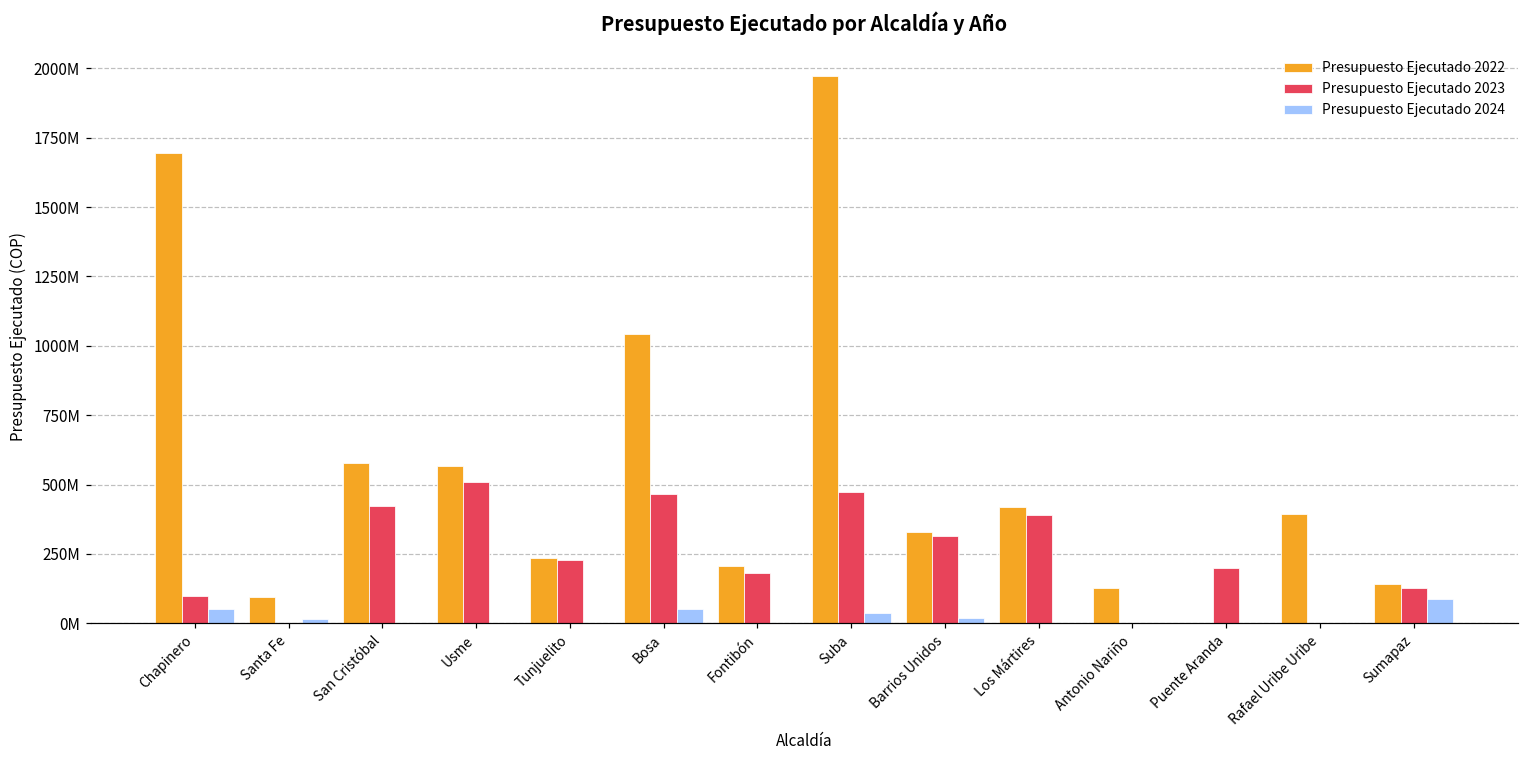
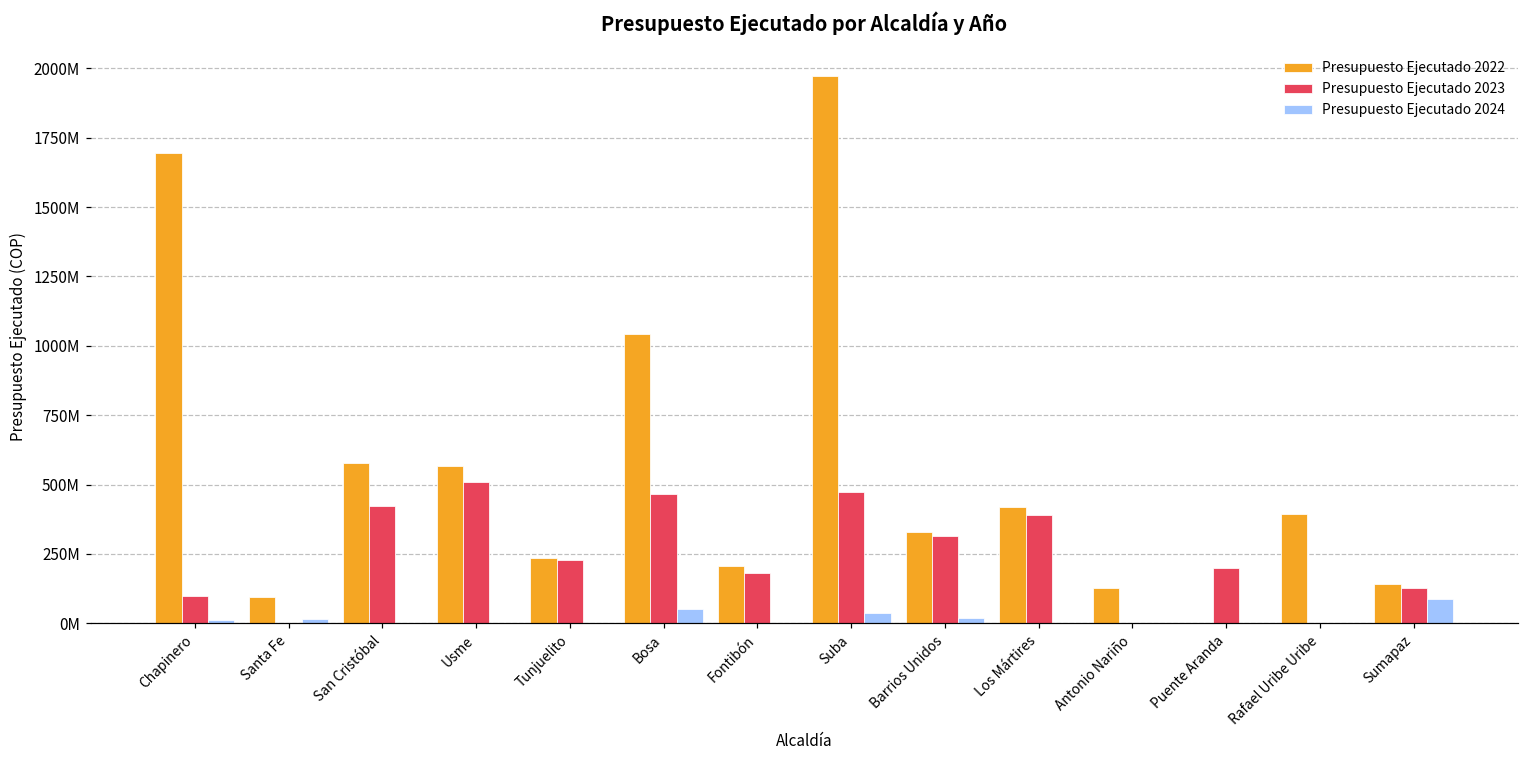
  {
    "Presupuesto Ejecutado 2022": {
      "Chapinero": 1690000000,
      "Santa Fe": 90000000,
      "San Cristóbal": 580000000,
      "Usme": 570000000,
      "Tunjuelito": 240000000,
      "Bosa": 1040000000,
      "Fontibón": 210000000,
      "Suba": 1970000000,
      "Barrios Unidos": 330000000,
      "Los Mártires": 420000000,
      "Antonio Nariño": 130000000,
      "Puente Aranda": 0,
      "Rafael Uribe Uribe": 390000000,
      "Sumapaz": 140000000
    },
    "Presupuesto Ejecutado 2023": {
      "Chapinero": 100000000,
      "Santa Fe": 0,
      "San Cristóbal": 420000000,
      "Usme": 510000000,
      "Tunjuelito": 230000000,
      "Bosa": 470000000,
      "Fontibón": 180000000,
      "Suba": 470000000,
      "Barrios Unidos": 310000000,
      "Los Mártires": 390000000,
      "Antonio Nariño": 0,
      "Puente Aranda": 200000000,
      "Rafael Uribe Uribe": 0,
      "Sumapaz": 130000000
    },
    "Presupuesto Ejecutado 2024": {
-     "Chapinero": 50000000,
+     "Chapinero": 10000000,
      "Santa Fe": 20000000,
      "San Cristóbal": 0,
      "Usme": 0,
      "Tunjuelito": 0,
      "Bosa": 50000000,
      "Fontibón": 0,
      "Suba": 40000000,
      "Barrios Unidos": 20000000,
      "Los Mártires": 0,
      "Antonio Nariño": 0,
      "Puente Aranda": 0,
      "Rafael Uribe Uribe": 0,
      "Sumapaz": 90000000
    }
  }
